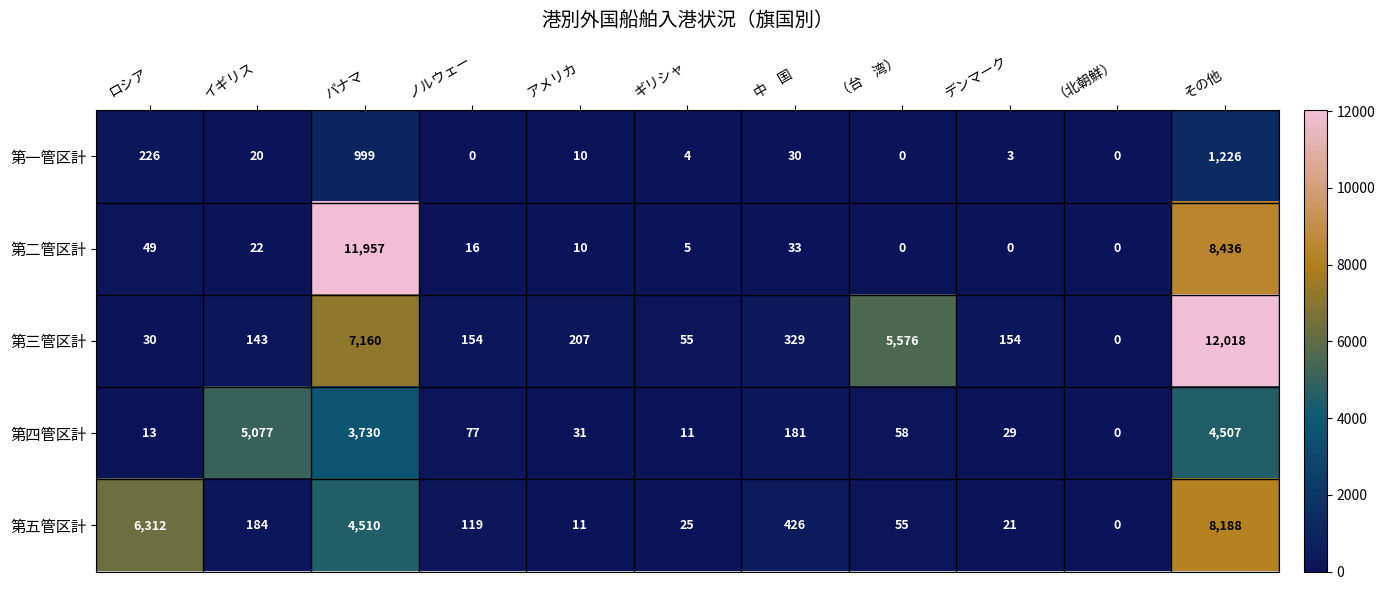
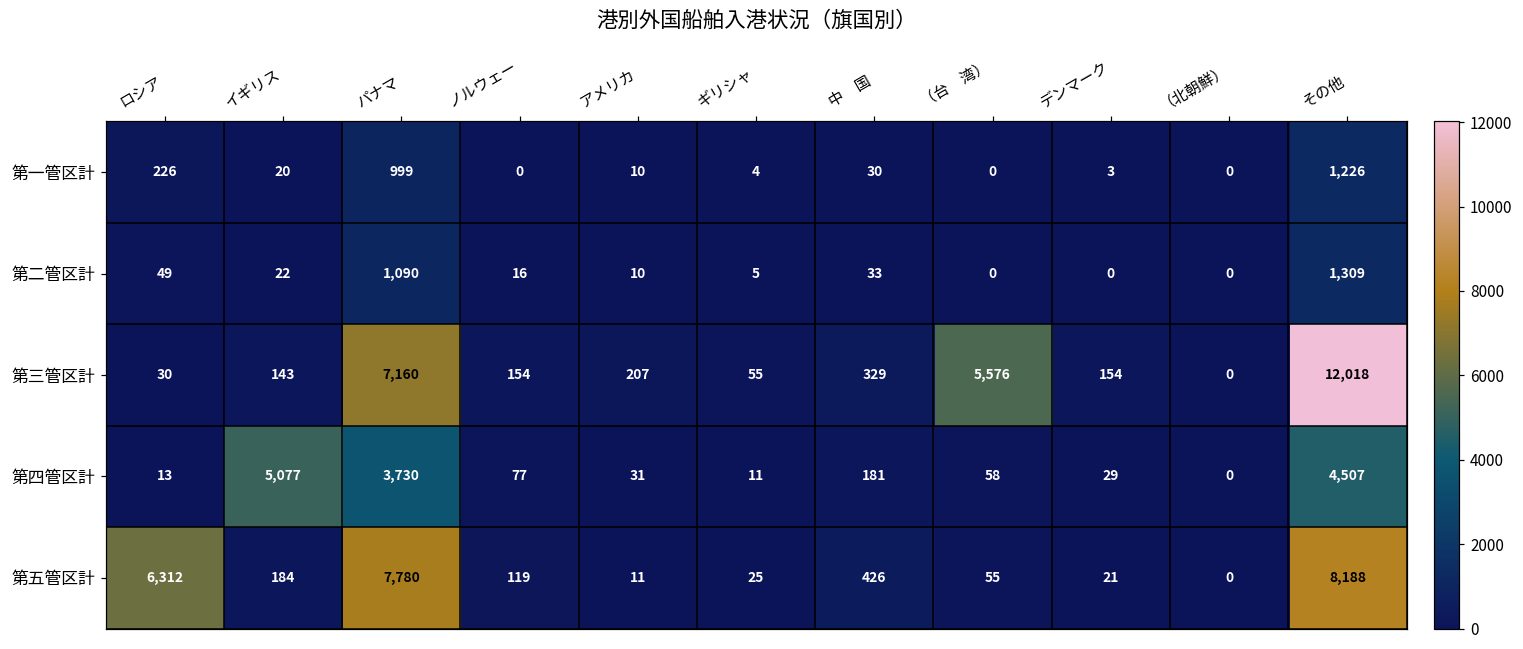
  {
    "第一管区計": {
      "ロシア": "226",
      "イギリス": "20",
      "パナマ": "999",
      "ノルウェー": "0",
      "アメリカ": "10",
      "ギリシャ": "4",
      "中 国": "30",
      "（台 湾）": "0",
      "デンマーク": "3",
      "（北朝鮮）": "0",
      "その他": "1,226"
    },
    "第二管区計": {
      "ロシア": "49",
      "イギリス": "22",
-     "パナマ": "11,957",
+     "パナマ": "1,090",
      "ノルウェー": "16",
      "アメリカ": "10",
      "ギリシャ": "5",
      "中 国": "33",
      "（台 湾）": "0",
      "デンマーク": "0",
      "（北朝鮮）": "0",
-     "その他": "8,436"
+     "その他": "1,309"
    },
    "第三管区計": {
      "ロシア": "30",
      "イギリス": "143",
      "パナマ": "7,160",
      "ノルウェー": "154",
      "アメリカ": "207",
      "ギリシャ": "55",
      "中 国": "329",
      "（台 湾）": "5,576",
      "デンマーク": "154",
      "（北朝鮮）": "0",
      "その他": "12,018"
    },
    "第四管区計": {
      "ロシア": "13",
      "イギリス": "5,077",
      "パナマ": "3,730",
      "ノルウェー": "77",
      "アメリカ": "31",
      "ギリシャ": "11",
      "中 国": "181",
      "（台 湾）": "58",
      "デンマーク": "29",
      "（北朝鮮）": "0",
      "その他": "4,507"
    },
    "第五管区計": {
      "ロシア": "6,312",
      "イギリス": "184",
-     "パナマ": "4,510",
+     "パナマ": "7,780",
      "ノルウェー": "119",
      "アメリカ": "11",
      "ギリシャ": "25",
      "中 国": "426",
      "（台 湾）": "55",
      "デンマーク": "21",
      "（北朝鮮）": "0",
      "その他": "8,188"
    }
  }
